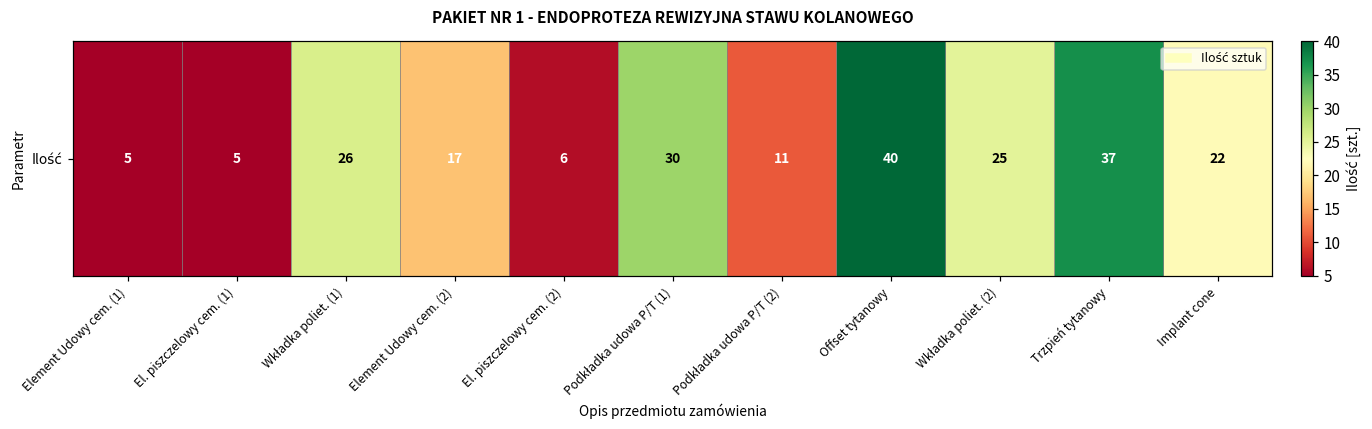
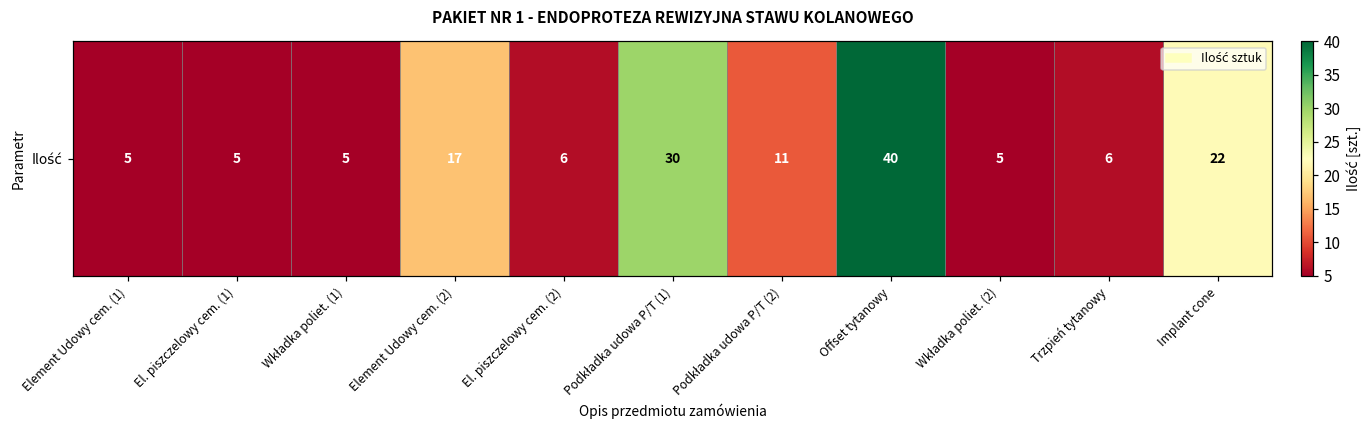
  {
    "Ilość": {
      "Element Udowy cem. (1)": 5,
      "El. piszczelowy cem. (1)": 5,
-     "Wkładka poliet. (1)": 26,
+     "Wkładka poliet. (1)": 5,
      "Element Udowy cem. (2)": 17,
      "El. piszczelowy cem. (2)": 6,
      "Podkładka udowa P/T (1)": 30,
      "Podkładka udowa P/T (2)": 11,
      "Offset tytanowy": 40,
-     "Wkładka poliet. (2)": 25,
-     "Trzpień tytanowy": 37,
+     "Wkładka poliet. (2)": 5,
+     "Trzpień tytanowy": 6,
      "Implant cone": 22
    }
  }
